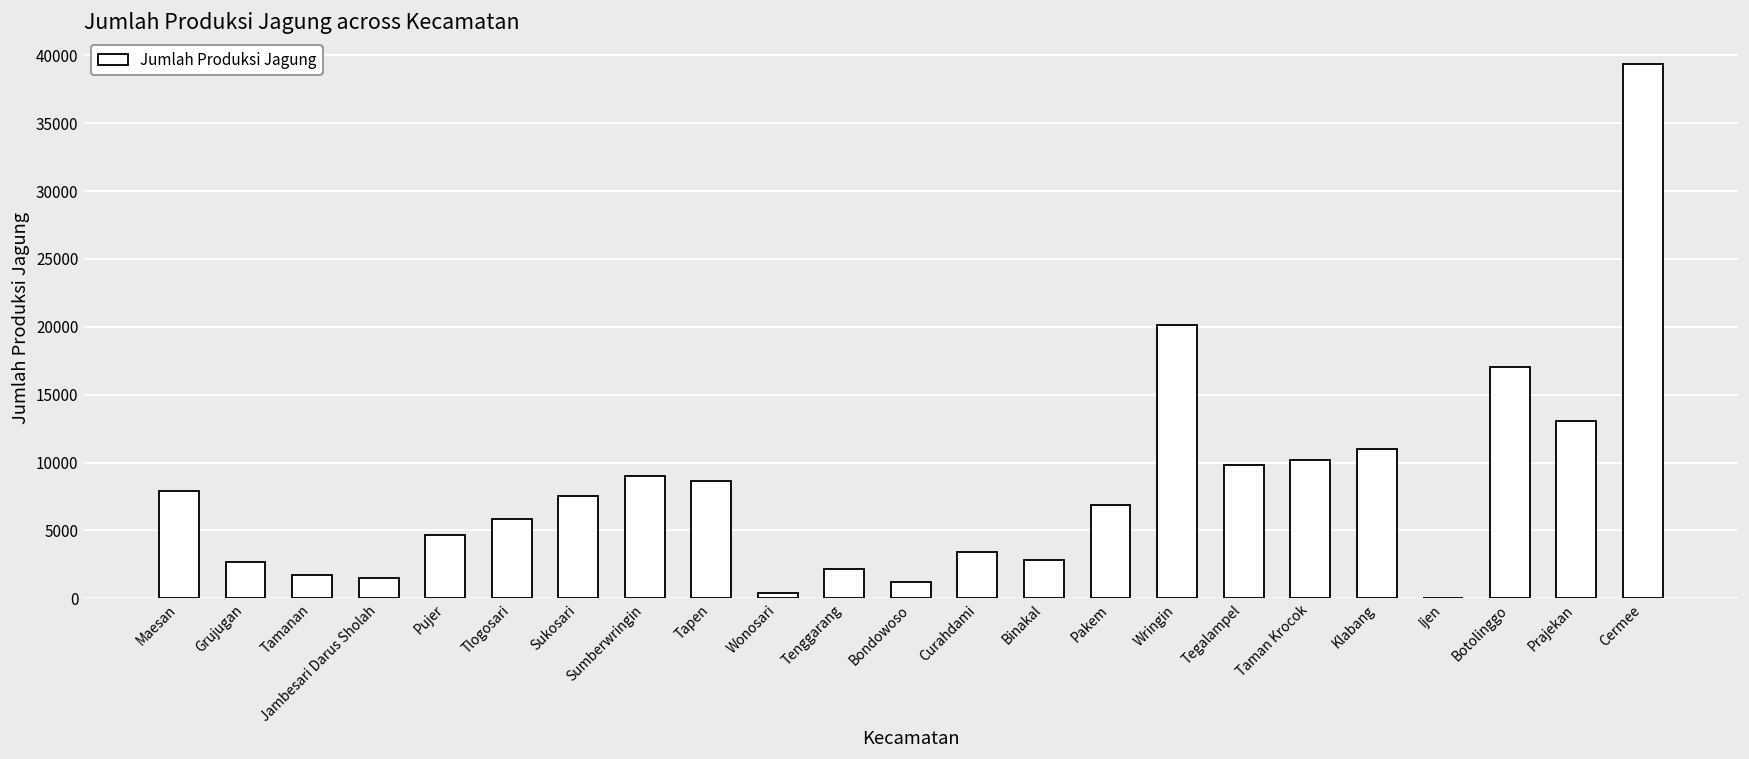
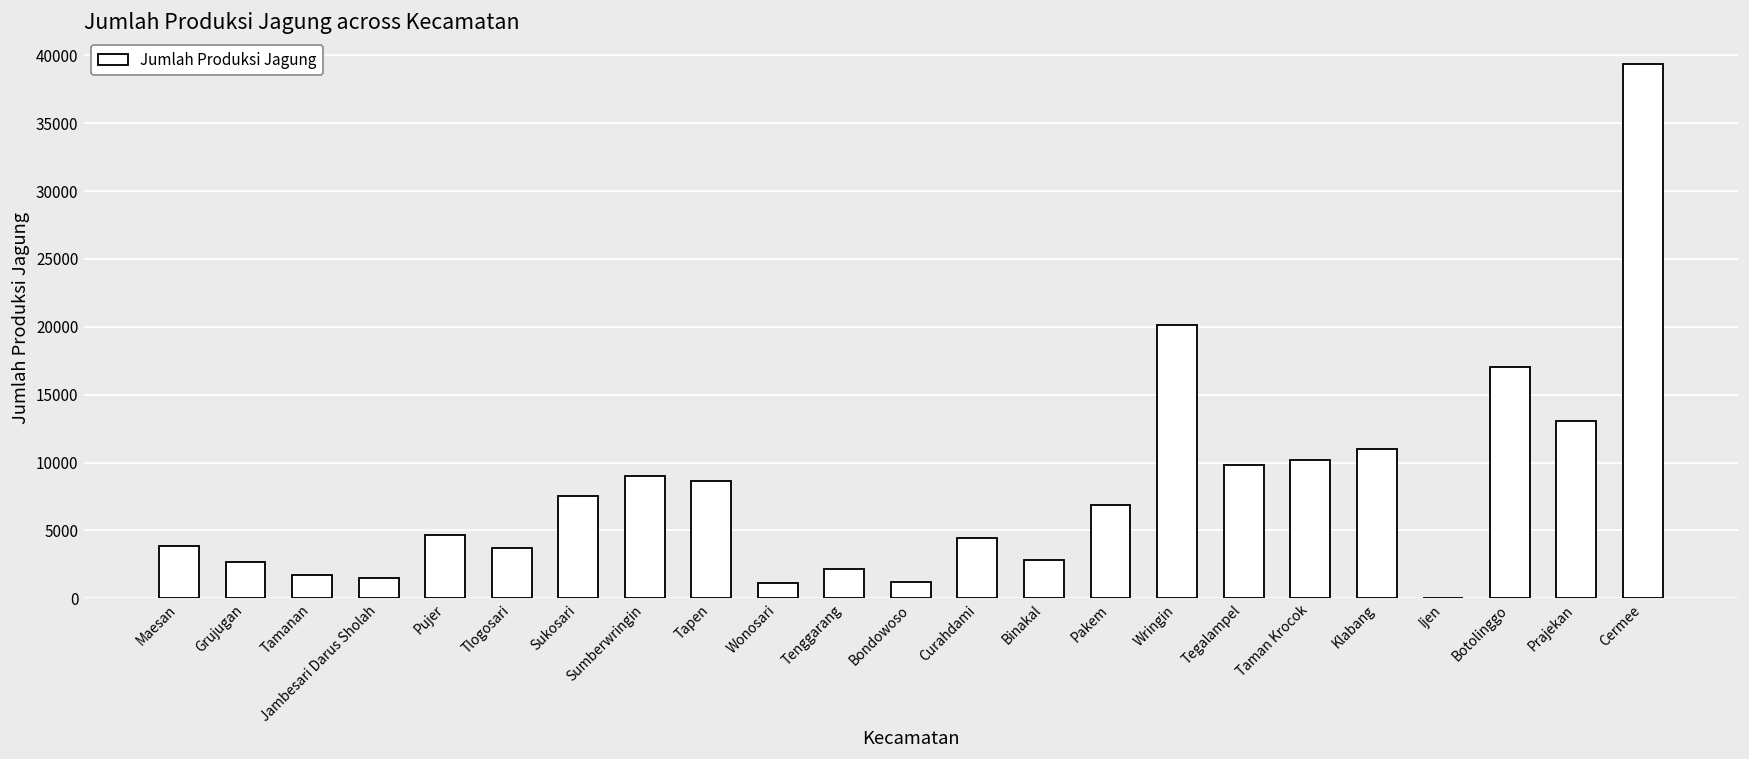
  {
-   "Maesan": 7900,
+   "Maesan": 3800,
    "Grujugan": 2700,
    "Tamanan": 1700,
    "Jambesari Darus Sholah": 1500,
    "Pujer": 4600,
-   "Tlogosari": 5800,
+   "Tlogosari": 3700,
    "Sukosari": 7500,
    "Sumberwringin": 9000,
    "Tapen": 8700,
-   "Wonosari": 400,
+   "Wonosari": 1100,
    "Tenggarang": 2200,
    "Bondowoso": 1200,
-   "Curahdami": 3400,
+   "Curahdami": 4500,
    "Binakal": 2800,
    "Pakem": 6800,
    "Wringin": 20100,
    "Tegalampel": 9800,
    "Taman Krocok": 10200,
    "Klabang": 11000,
    "Ijen": 0,
    "Botolinggo": 17000,
    "Prajekan": 13100,
    "Cermee": 39300
  }
